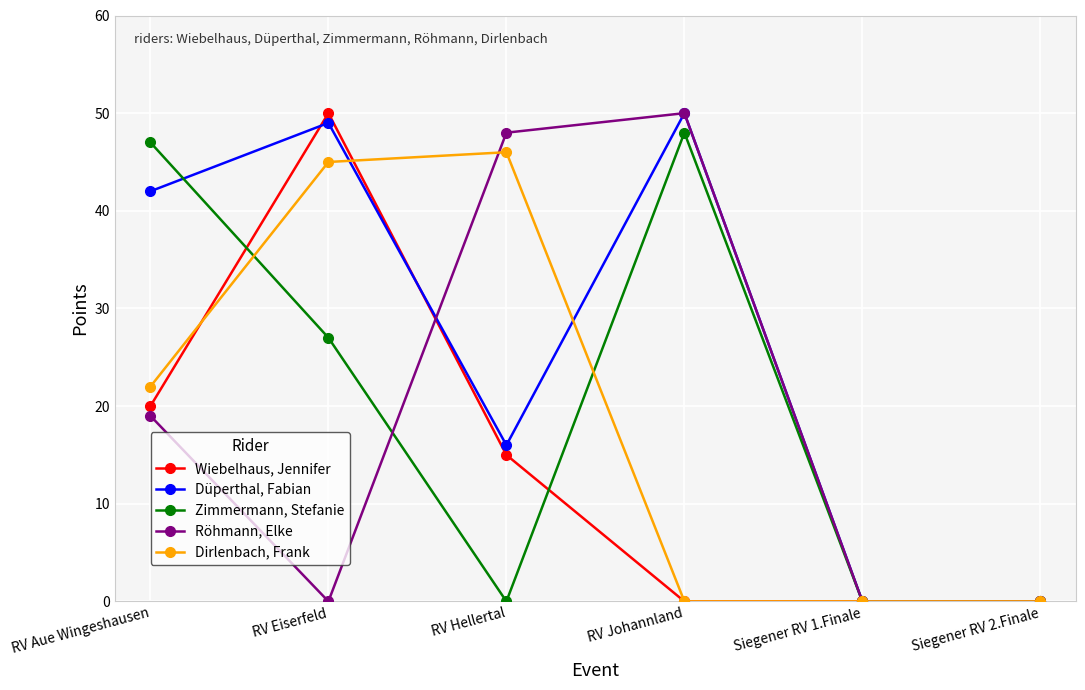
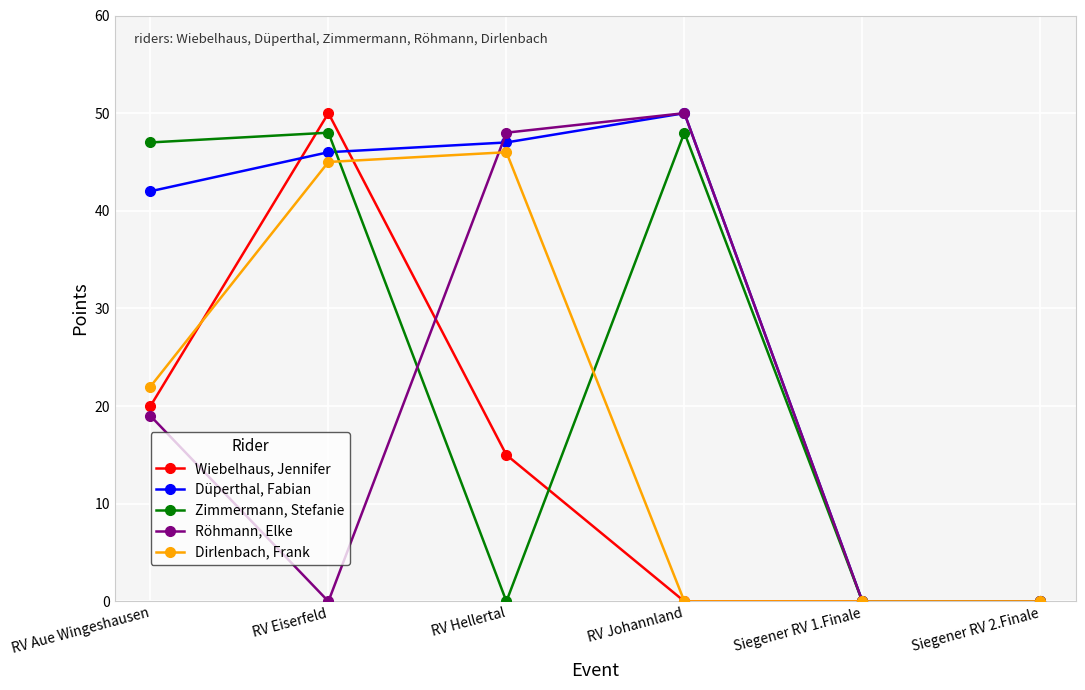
  {
    "Wiebelhaus, Jennifer": {
      "RV Aue Wingeshausen": 20,
      "RV Eiserfeld": 50,
      "RV Hellertal": 15
    },
    "Düperthal, Fabian": {
      "RV Aue Wingeshausen": 42,
-     "RV Eiserfeld": 49,
-     "RV Hellertal": 16
+     "RV Eiserfeld": 46,
+     "RV Hellertal": 47
    },
    "Zimmermann, Stefanie": {
      "RV Aue Wingeshausen": 47,
-     "RV Eiserfeld": 27,
+     "RV Eiserfeld": 48,
      "RV Hellertal": 0,
      "RV Johannland": 48
    },
    "Röhmann, Elke": {
      "RV Aue Wingeshausen": 19,
      "RV Eiserfeld": 0,
      "RV Hellertal": 48
    },
    "Dirlenbach, Frank": {
      "RV Aue Wingeshausen": 22,
      "RV Eiserfeld": 45,
      "RV Hellertal": 46
    }
  }
